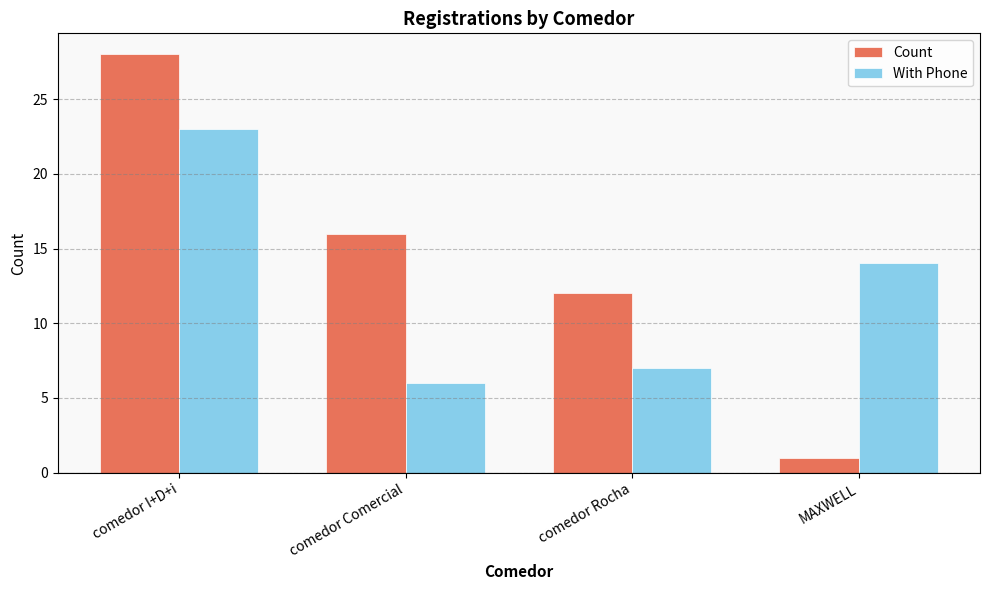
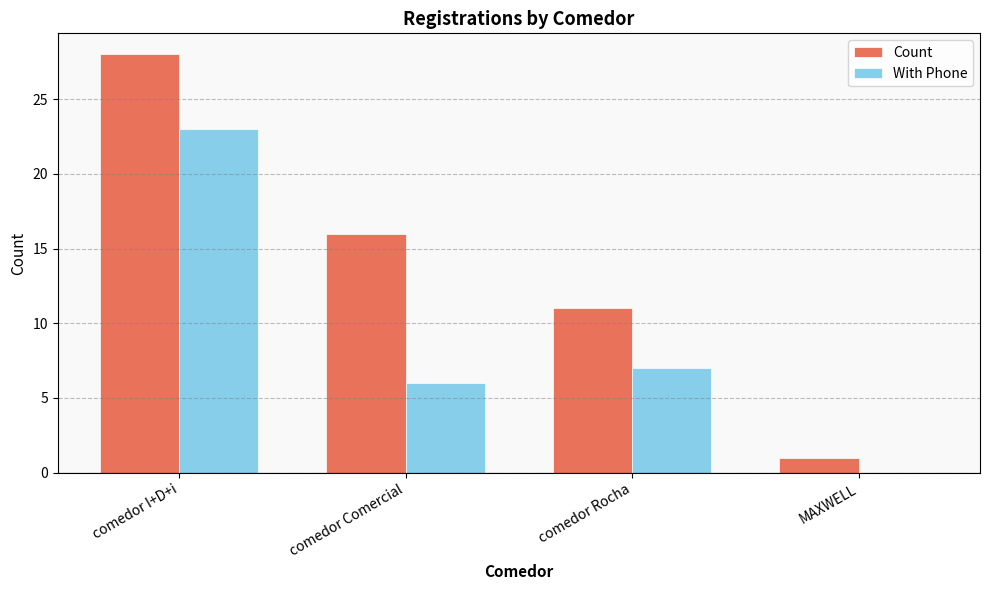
  {
    "Count": {
      "comedor I+D+i": 28,
      "comedor Comercial": 16,
-     "comedor Rocha": 12,
+     "comedor Rocha": 11,
      "MAXWELL": 1
    },
    "With Phone": {
      "comedor I+D+i": 23,
      "comedor Comercial": 6,
      "comedor Rocha": 7,
-     "MAXWELL": 14
+     "MAXWELL": 0
    }
  }
